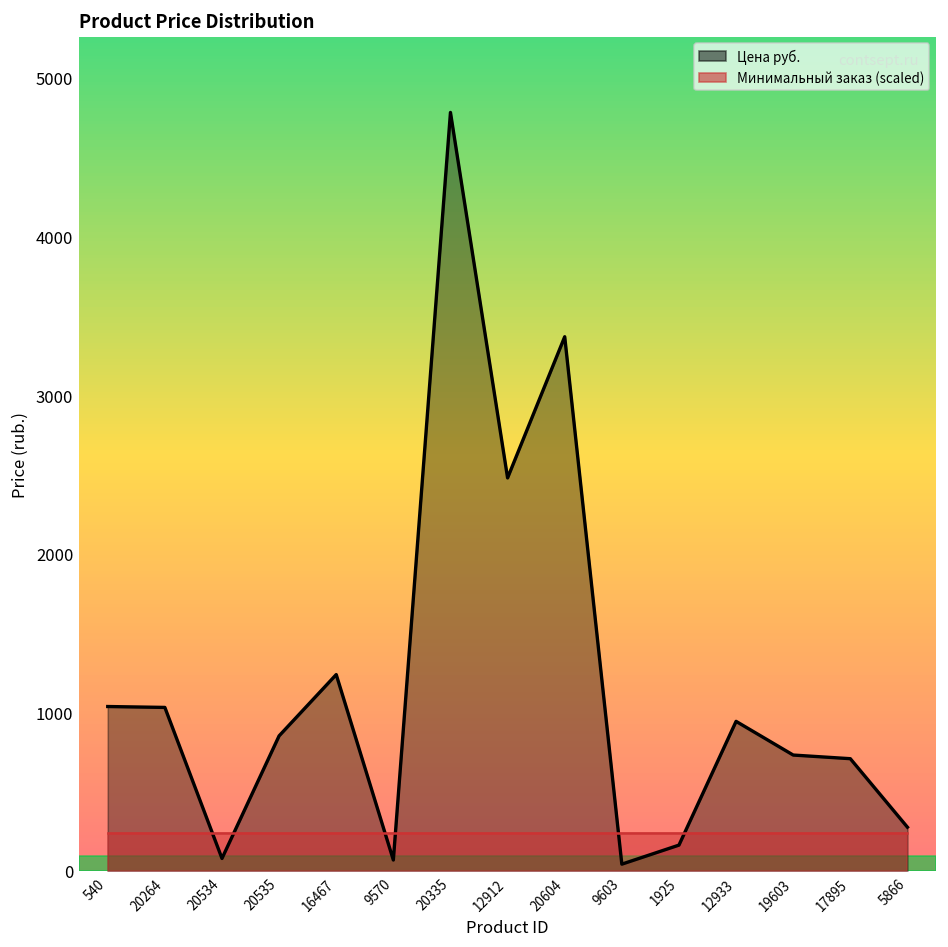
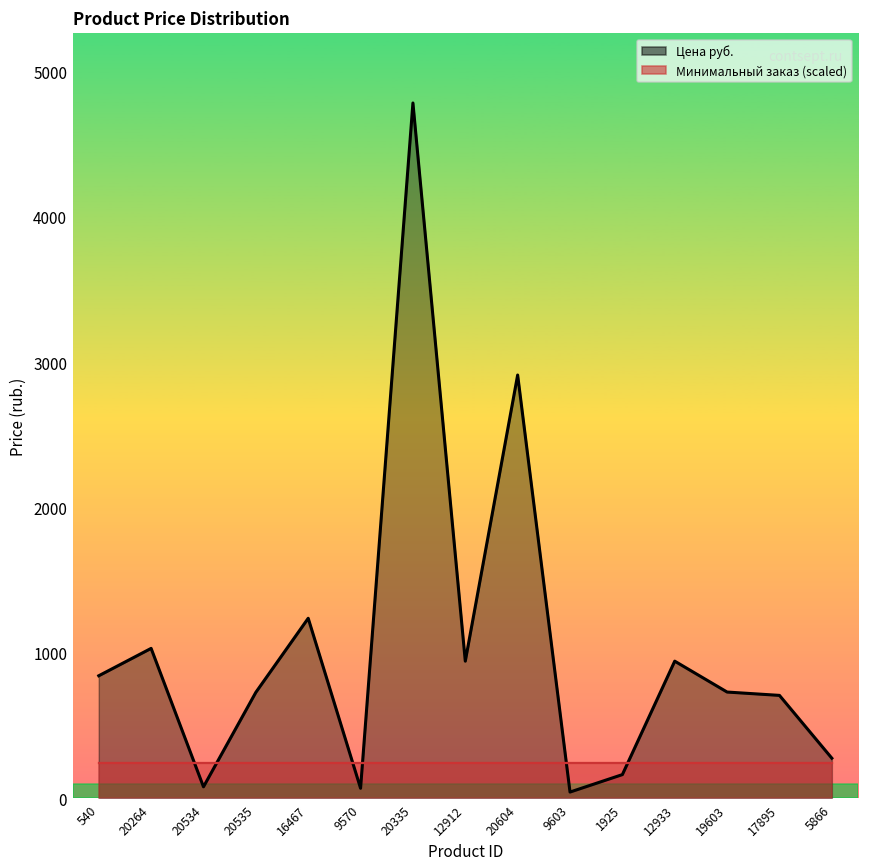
  {
    "Цена руб.": {
-     "540": 1040,
+     "540": 840,
      "20264": 1030,
-     "20535": 850,
+     "20535": 730,
      "16467": 1240,
      "20335": 4780,
-     "12912": 2480,
-     "20604": 3370,
+     "12912": 940,
+     "20604": 2910,
      "1925": 160,
      "12933": 940,
      "19603": 730,
      "17895": 710,
      "5866": 280
    },
    "Минимальный заказ (scaled)": {
      "540": 240,
      "20264": 240,
      "20534": 240,
      "20535": 240,
      "16467": 240,
      "9570": 240,
      "20335": 240,
      "12912": 240,
      "20604": 240,
      "9603": 240,
      "1925": 240,
      "12933": 240,
      "19603": 240,
      "17895": 240,
      "5866": 240
    }
  }
